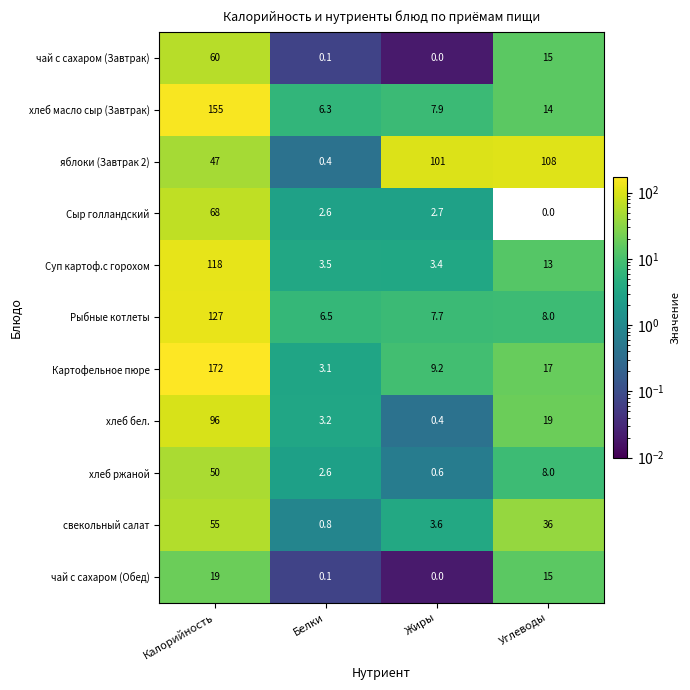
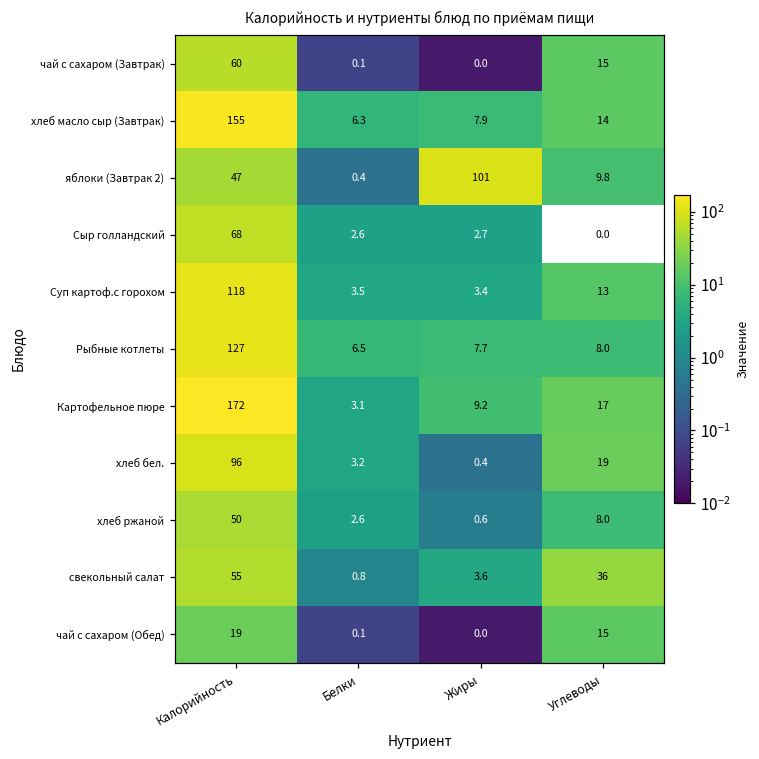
  {
    "чай с сахаром (Завтрак)": {
      "Калорийность": 60,
      "Белки": 0.1,
      "Жиры": 0.0,
      "Углеводы": 15
    },
    "хлеб масло сыр (Завтрак)": {
      "Калорийность": 155,
      "Белки": 6.3,
      "Жиры": 7.9,
      "Углеводы": 14
    },
    "яблоки (Завтрак 2)": {
      "Калорийность": 47,
      "Белки": 0.4,
      "Жиры": 101,
-     "Углеводы": 108
+     "Углеводы": 9.8
    },
    "Сыр голландский": {
      "Калорийность": 68,
      "Белки": 2.6,
      "Жиры": 2.7,
      "Углеводы": 0.0
    },
    "Суп картоф.с горохом": {
      "Калорийность": 118,
      "Белки": 3.5,
      "Жиры": 3.4,
      "Углеводы": 13
    },
    "Рыбные котлеты": {
      "Калорийность": 127,
      "Белки": 6.5,
      "Жиры": 7.7,
      "Углеводы": 8.0
    },
    "Картофельное пюре": {
      "Калорийность": 172,
      "Белки": 3.1,
      "Жиры": 9.2,
      "Углеводы": 17
    },
    "хлеб бел.": {
      "Калорийность": 96,
      "Белки": 3.2,
      "Жиры": 0.4,
      "Углеводы": 19
    },
    "хлеб ржаной": {
      "Калорийность": 50,
      "Белки": 2.6,
      "Жиры": 0.6,
      "Углеводы": 8.0
    },
    "свекольный салат": {
      "Калорийность": 55,
      "Белки": 0.8,
      "Жиры": 3.6,
      "Углеводы": 36
    },
    "чай с сахаром (Обед)": {
      "Калорийность": 19,
      "Белки": 0.1,
      "Жиры": 0.0,
      "Углеводы": 15
    }
  }
